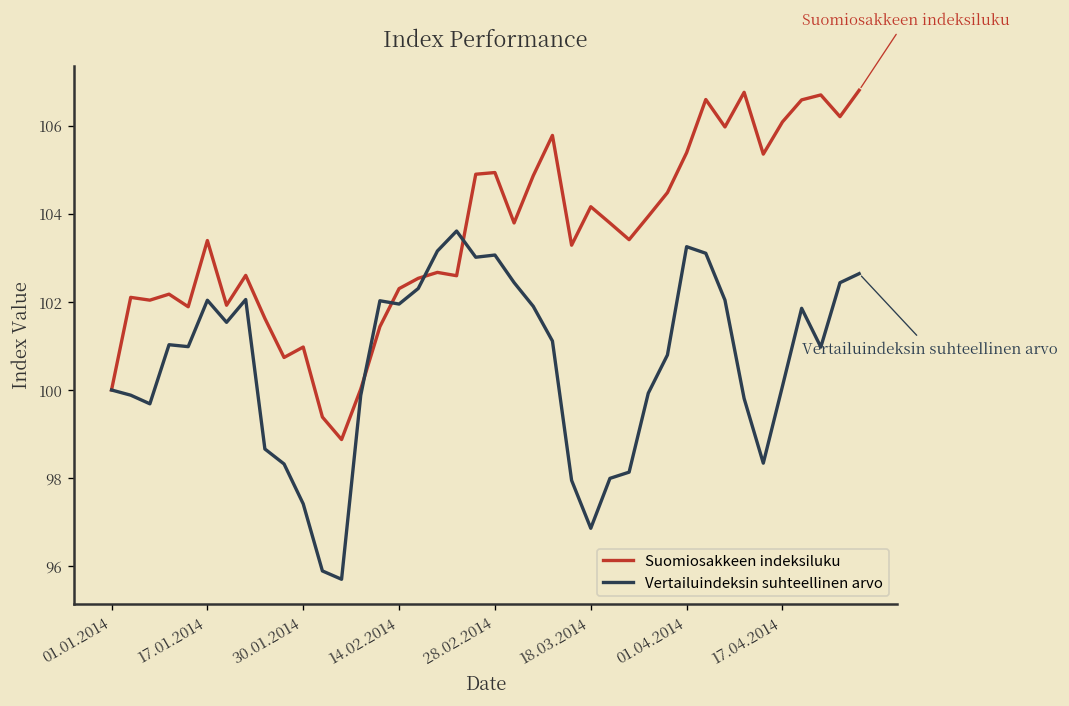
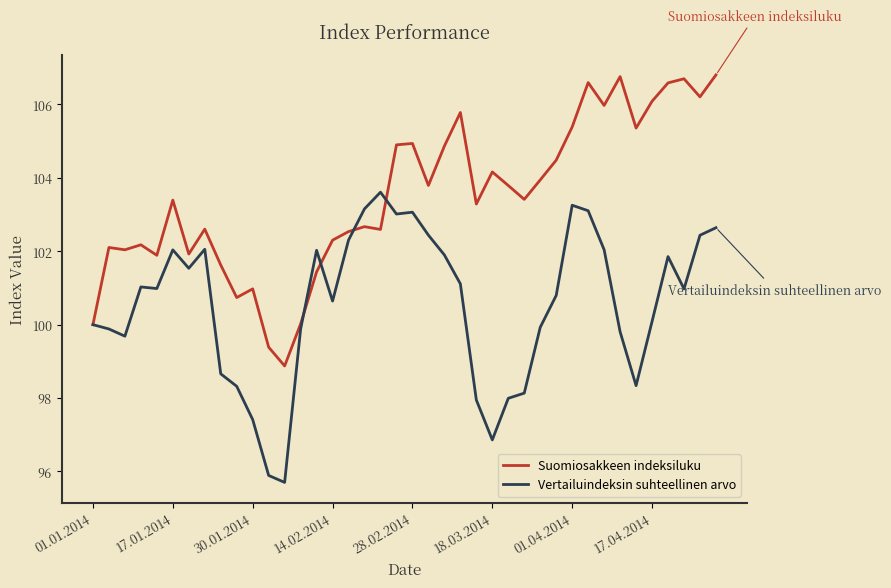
  {
    "Suomiosakkeen indeksiluku": {
      "17.01.2014": 103.4,
      "30.01.2014": 101.0,
      "14.02.2014": 102.3,
      "28.02.2014": 104.9,
      "18.03.2014": 104.2,
      "01.04.2014": 105.4,
      "17.04.2014": 106.1
    },
    "Vertailuindeksin suhteellinen arvo": {
      "17.01.2014": 102.0,
      "30.01.2014": 97.4,
-     "14.02.2014": 102.0,
+     "14.02.2014": 100.6,
      "28.02.2014": 103.1,
      "18.03.2014": 96.9,
      "01.04.2014": 103.3,
      "17.04.2014": 100.1
    }
  }
